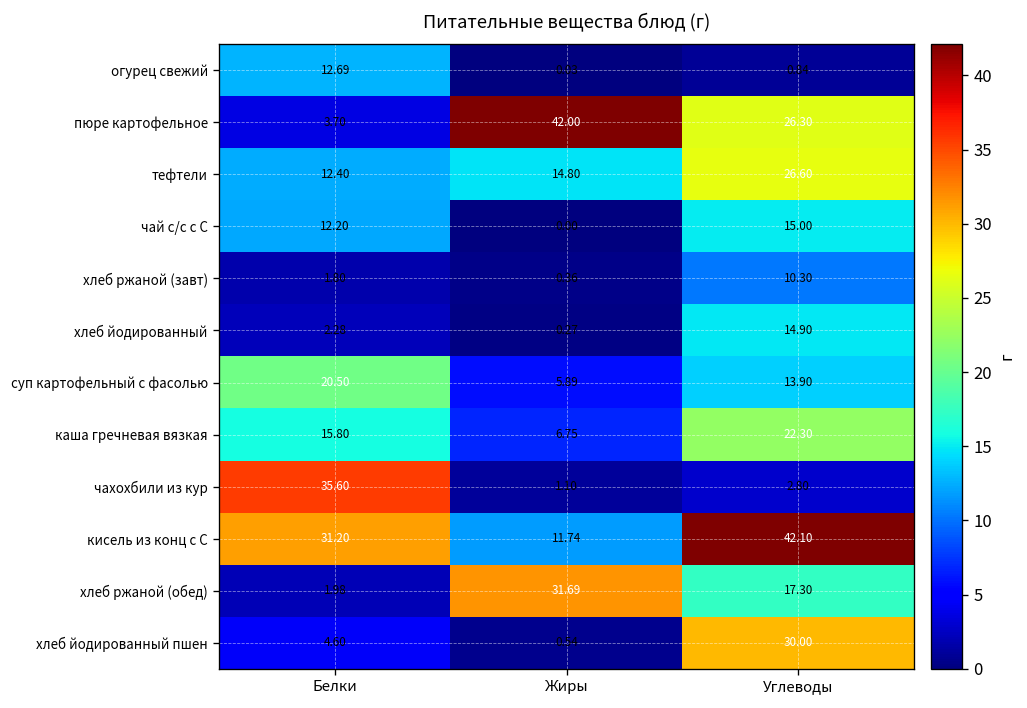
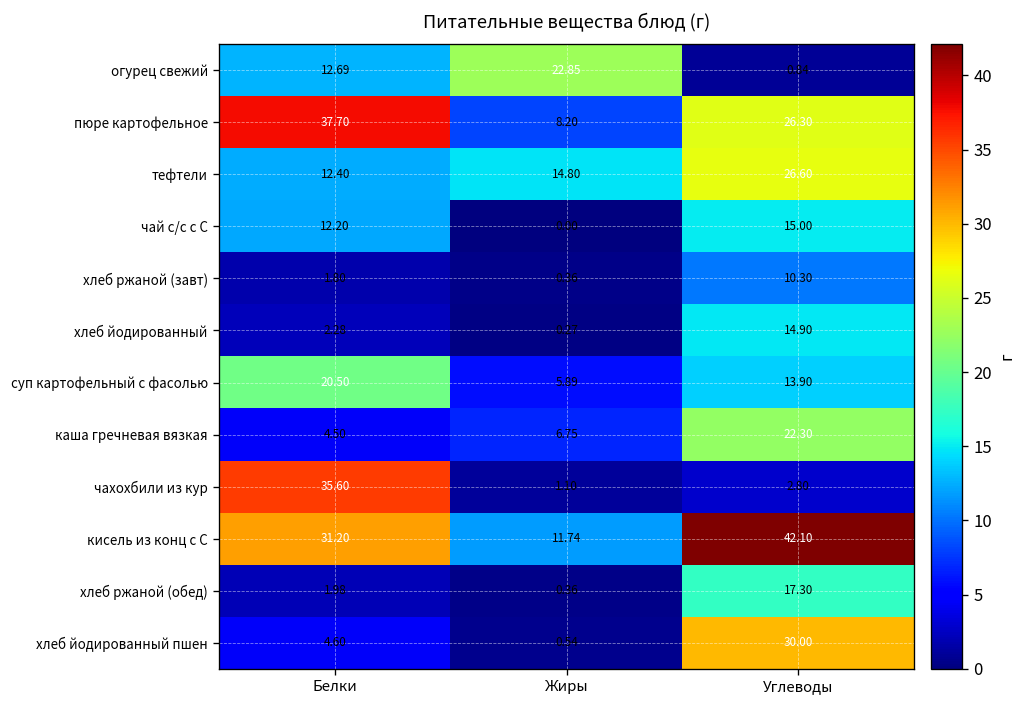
  {
    "огурец свежий": {
      "Белки": 12.69,
-     "Жиры": 0.03,
+     "Жиры": 22.85,
      "Углеводы": 0.84
    },
    "пюре картофельное": {
-     "Белки": 3.70,
-     "Жиры": 42.00,
+     "Белки": 37.70,
+     "Жиры": 8.20,
      "Углеводы": 26.30
    },
    "тефтели": {
      "Белки": 12.40,
      "Жиры": 14.80,
      "Углеводы": 26.60
    },
    "чай с/с с С": {
      "Белки": 12.20,
      "Жиры": 0.00,
      "Углеводы": 15.00
    },
    "хлеб ржаной (завт)": {
      "Белки": 1.80,
      "Жиры": 0.36,
      "Углеводы": 10.30
    },
    "хлеб йодированный": {
      "Белки": 2.28,
      "Жиры": 0.27,
      "Углеводы": 14.90
    },
    "суп картофельный с фасолью": {
      "Белки": 20.50,
      "Жиры": 5.89,
      "Углеводы": 13.90
    },
    "каша гречневая вязкая": {
-     "Белки": 15.80,
+     "Белки": 4.50,
      "Жиры": 6.75,
      "Углеводы": 22.30
    },
    "чахохбили из кур": {
      "Белки": 35.60,
      "Жиры": 1.10,
      "Углеводы": 2.80
    },
    "кисель из конц с С": {
      "Белки": 31.20,
      "Жиры": 11.74,
      "Углеводы": 42.10
    },
    "хлеб ржаной (обед)": {
      "Белки": 1.98,
-     "Жиры": 31.69,
+     "Жиры": 0.36,
      "Углеводы": 17.30
    },
    "хлеб йодированный пшен": {
      "Белки": 4.60,
      "Жиры": 0.54,
      "Углеводы": 30.00
    }
  }
